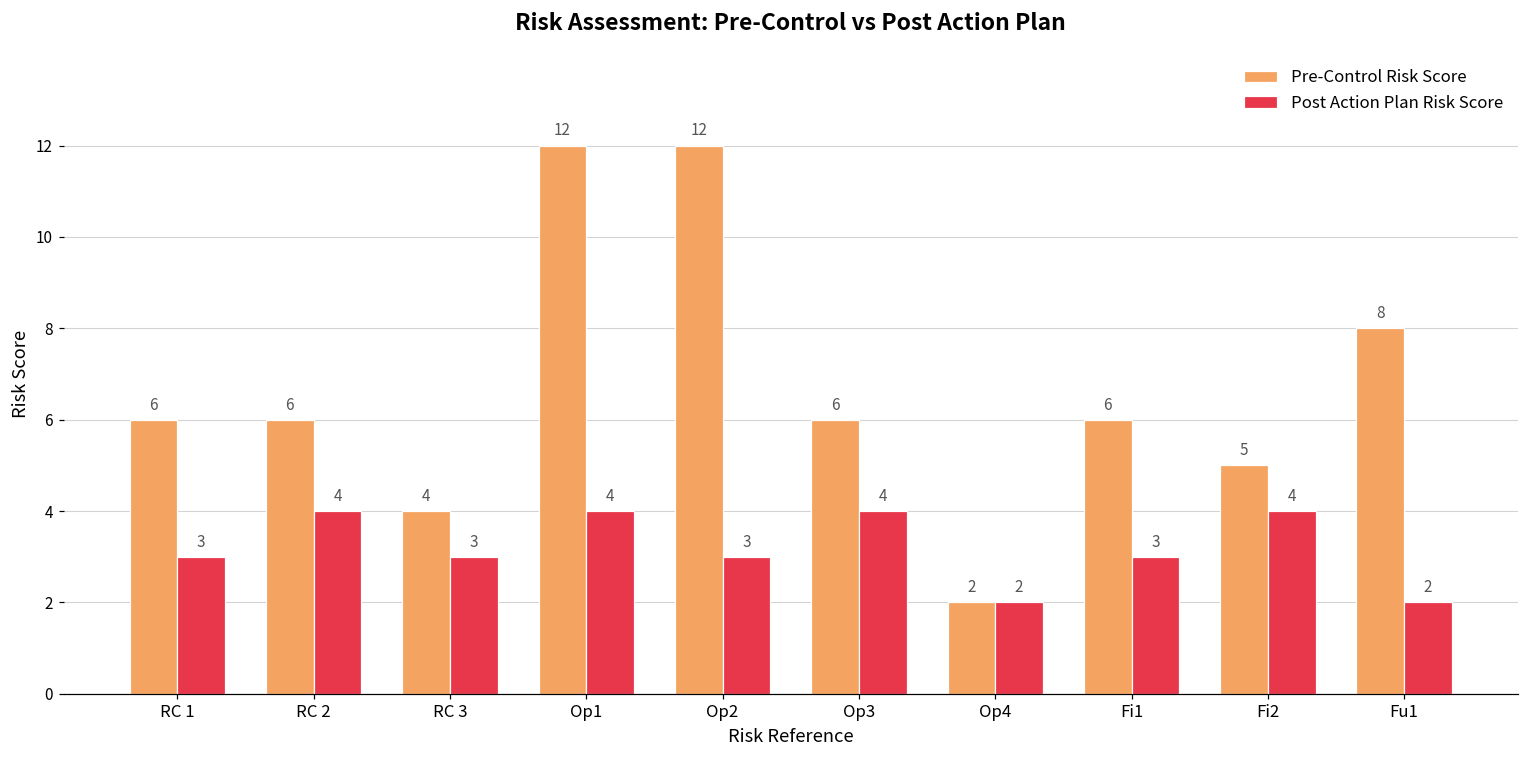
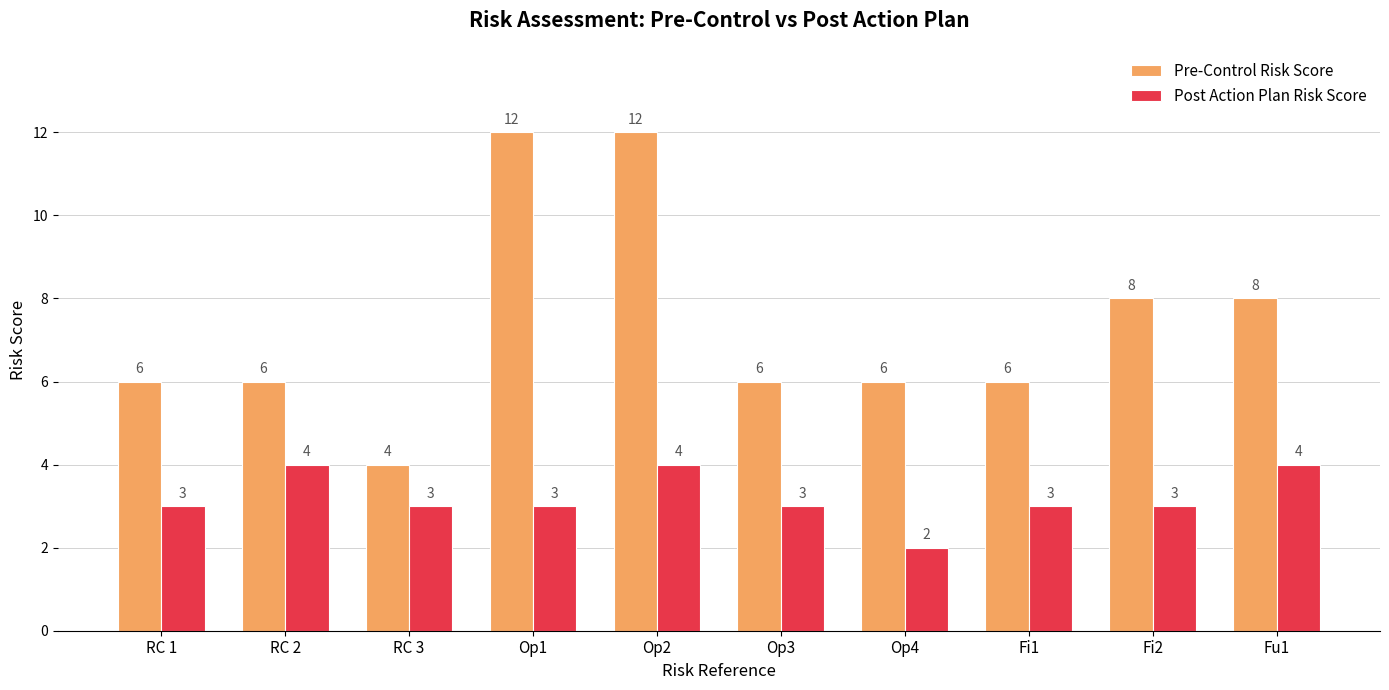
  {
    "Pre-Control Risk Score": {
      "RC 1": 6,
      "RC 2": 6,
      "RC 3": 4,
      "Op1": 12,
      "Op2": 12,
      "Op3": 6,
-     "Op4": 2,
+     "Op4": 6,
      "Fi1": 6,
-     "Fi2": 5,
+     "Fi2": 8,
      "Fu1": 8
    },
    "Post Action Plan Risk Score": {
      "RC 1": 3,
      "RC 2": 4,
      "RC 3": 3,
-     "Op1": 4,
-     "Op2": 3,
-     "Op3": 4,
+     "Op1": 3,
+     "Op2": 4,
+     "Op3": 3,
      "Op4": 2,
      "Fi1": 3,
-     "Fi2": 4,
-     "Fu1": 2
+     "Fi2": 3,
+     "Fu1": 4
    }
  }
